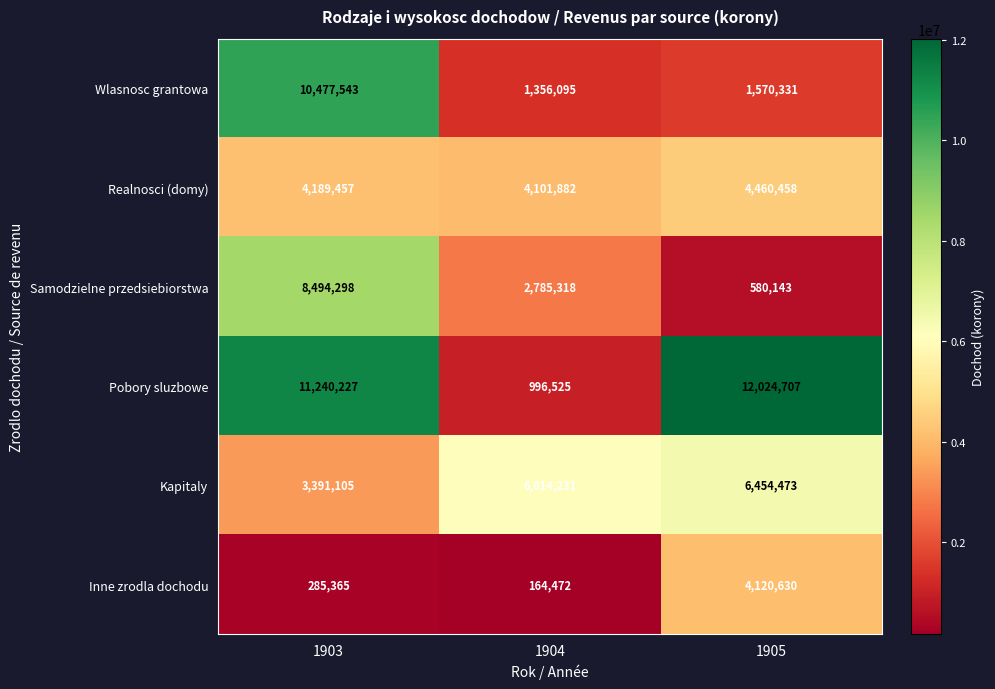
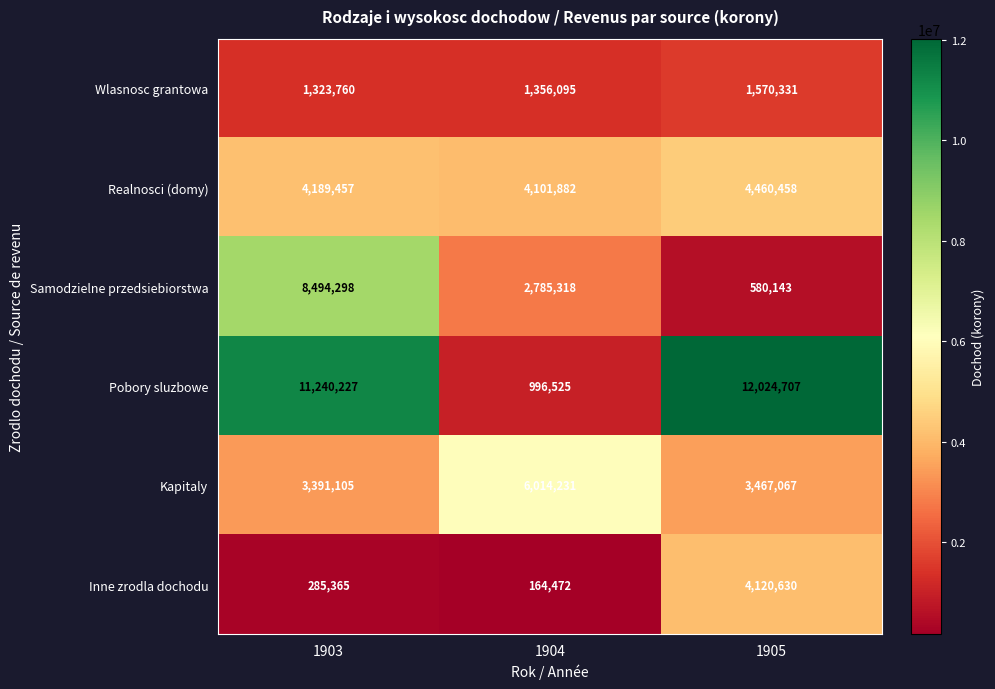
  {
    "Wlasnosc grantowa": {
-     "1903": "10,477,543",
+     "1903": "1,323,760",
      "1904": "1,356,095",
      "1905": "1,570,331"
    },
    "Realnosci (domy)": {
      "1903": "4,189,457",
      "1904": "4,101,882",
      "1905": "4,460,458"
    },
    "Samodzielne przedsiebiorstwa": {
      "1903": "8,494,298",
      "1904": "2,785,318",
      "1905": "580,143"
    },
    "Pobory sluzbowe": {
      "1903": "11,240,227",
      "1904": "996,525",
      "1905": "12,024,707"
    },
    "Kapitaly": {
      "1903": "3,391,105",
      "1904": "6,014,231",
-     "1905": "6,454,473"
+     "1905": "3,467,067"
    },
    "Inne zrodla dochodu": {
      "1903": "285,365",
      "1904": "164,472",
      "1905": "4,120,630"
    }
  }
